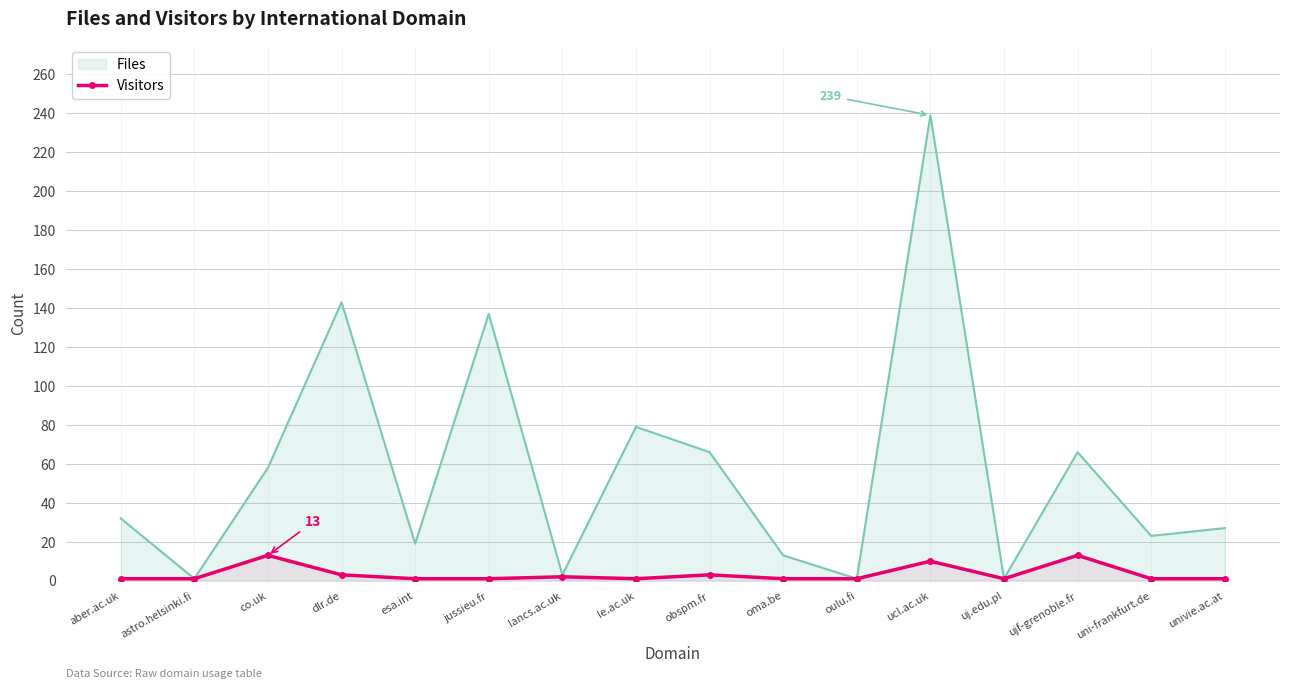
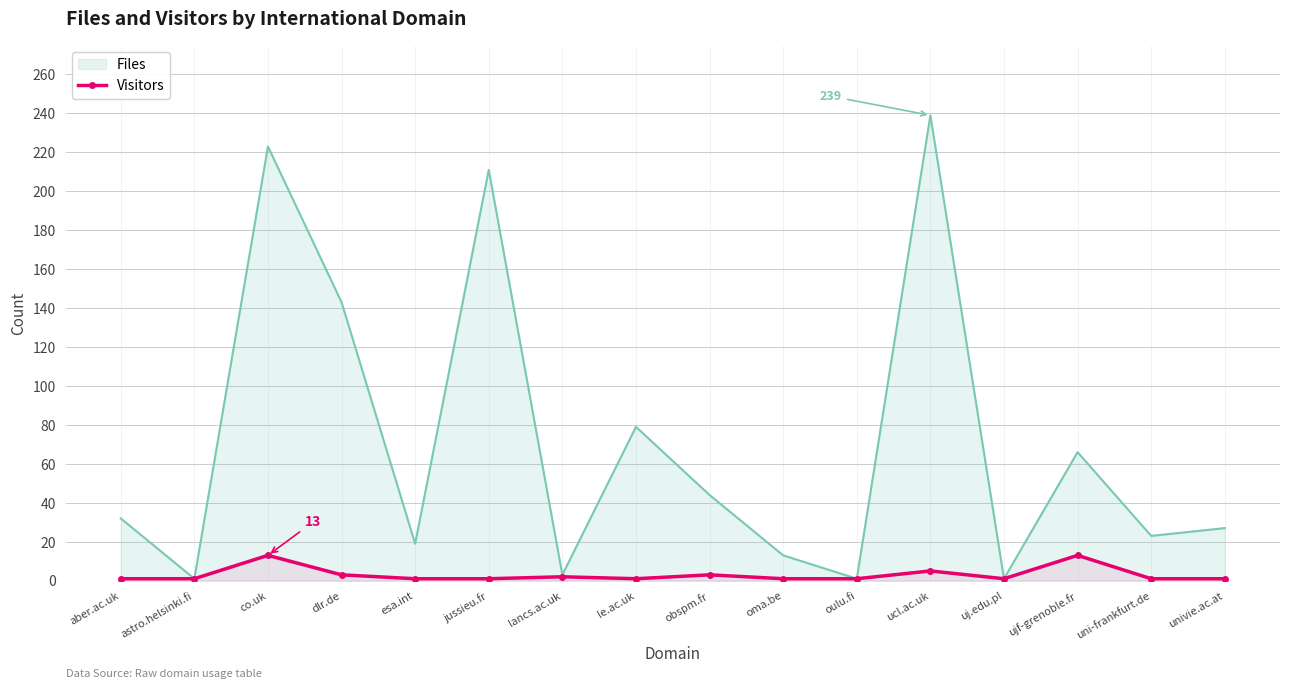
  {
    "Files": {
      "aber.ac.uk": 32,
-     "co.uk": 58,
+     "co.uk": 223,
      "dlr.de": 143,
      "esa.int": 19,
-     "jussieu.fr": 137,
+     "jussieu.fr": 211,
      "le.ac.uk": 79,
-     "obspm.fr": 66,
+     "obspm.fr": 44,
      "oma.be": 13,
      "ujf-grenoble.fr": 66,
      "uni-frankfurt.de": 23,
      "univie.ac.at": 27
    },
    "Visitors": {
      "aber.ac.uk": 1,
      "dlr.de": 3,
      "esa.int": 1,
      "jussieu.fr": 1,
      "le.ac.uk": 1,
      "obspm.fr": 3,
      "oma.be": 1,
-     "ucl.ac.uk": 10,
+     "ucl.ac.uk": 5,
      "ujf-grenoble.fr": 13,
      "uni-frankfurt.de": 1,
      "univie.ac.at": 1
    }
  }
